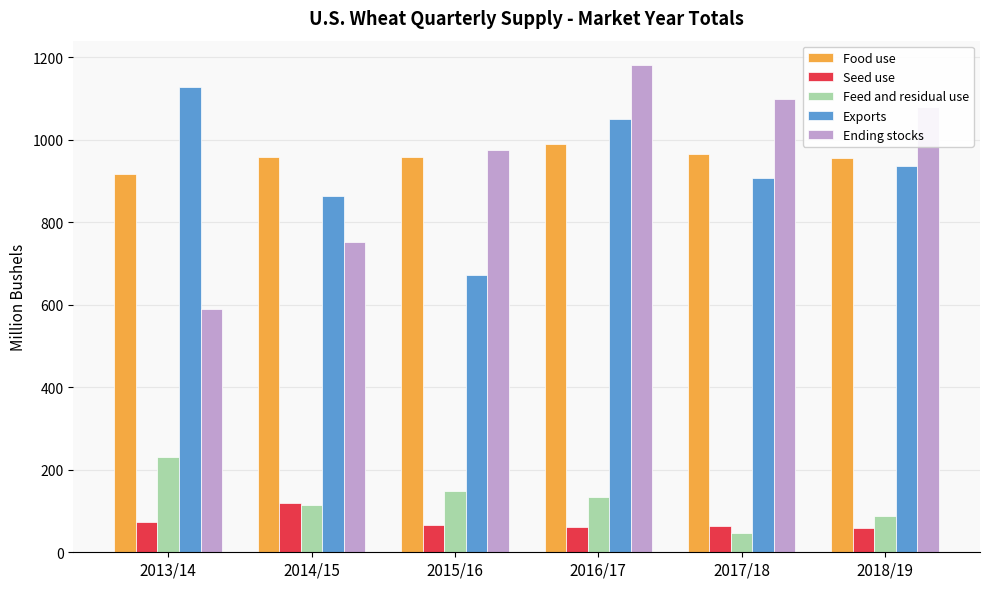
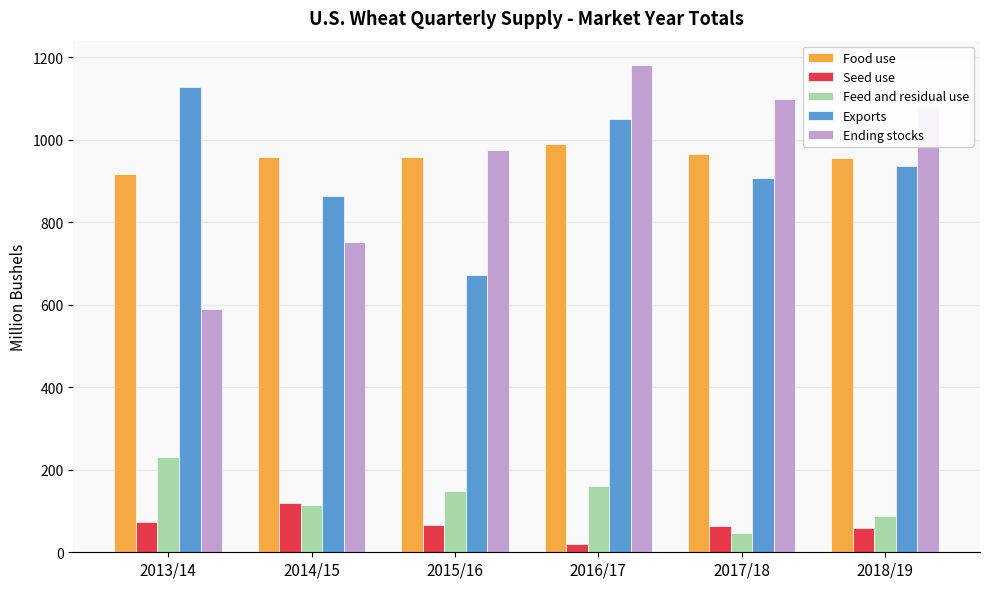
  {
    "Food use": {
      "2013/14": 920,
      "2014/15": 960,
      "2015/16": 960,
      "2016/17": 990,
      "2017/18": 960,
      "2018/19": 950
    },
    "Seed use": {
      "2013/14": 70,
      "2014/15": 120,
      "2015/16": 70,
-     "2016/17": 60,
+     "2016/17": 20,
      "2017/18": 60,
      "2018/19": 60
    },
    "Feed and residual use": {
      "2013/14": 230,
      "2014/15": 110,
      "2015/16": 150,
-     "2016/17": 130,
+     "2016/17": 160,
      "2017/18": 50,
      "2018/19": 90
    },
    "Exports": {
      "2013/14": 1130,
      "2014/15": 860,
      "2015/16": 670,
      "2016/17": 1050,
      "2017/18": 910,
      "2018/19": 940
    },
    "Ending stocks": {
      "2013/14": 590,
      "2014/15": 750,
      "2015/16": 980,
      "2016/17": 1180,
      "2017/18": 1100
    }
  }
